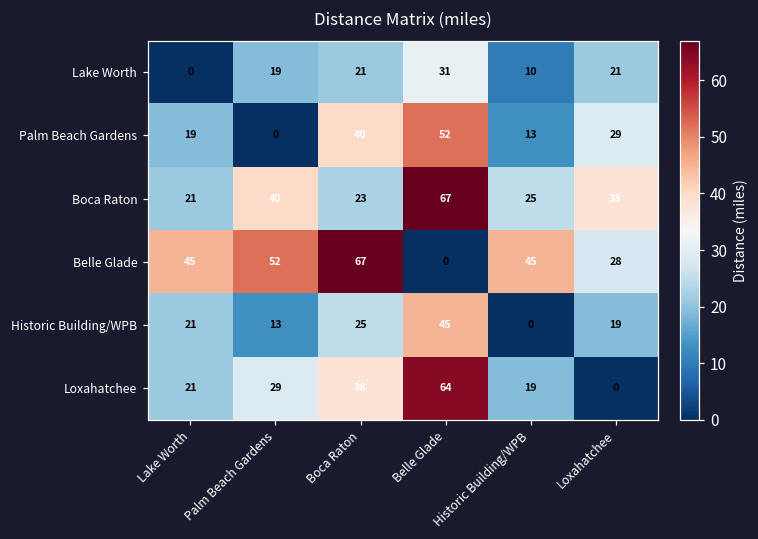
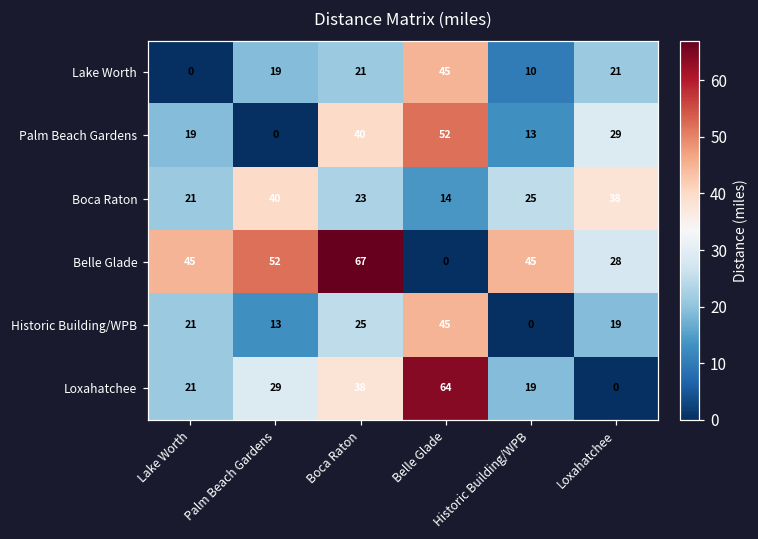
  {
    "Lake Worth": {
      "Lake Worth": 0,
      "Palm Beach Gardens": 19,
      "Boca Raton": 21,
-     "Belle Glade": 31,
+     "Belle Glade": 45,
      "Historic Building/WPB": 10,
      "Loxahatchee": 21
    },
    "Palm Beach Gardens": {
      "Lake Worth": 19,
      "Palm Beach Gardens": 0,
      "Boca Raton": 40,
      "Belle Glade": 52,
      "Historic Building/WPB": 13,
      "Loxahatchee": 29
    },
    "Boca Raton": {
      "Lake Worth": 21,
      "Palm Beach Gardens": 40,
      "Boca Raton": 23,
-     "Belle Glade": 67,
+     "Belle Glade": 14,
      "Historic Building/WPB": 25
    },
    "Belle Glade": {
      "Lake Worth": 45,
      "Palm Beach Gardens": 52,
      "Boca Raton": 67,
      "Belle Glade": 0,
      "Historic Building/WPB": 45,
      "Loxahatchee": 28
    },
    "Historic Building/WPB": {
      "Lake Worth": 21,
      "Palm Beach Gardens": 13,
      "Boca Raton": 25,
      "Belle Glade": 45,
      "Historic Building/WPB": 0,
      "Loxahatchee": 19
    },
    "Loxahatchee": {
      "Lake Worth": 21,
      "Palm Beach Gardens": 29,
      "Belle Glade": 64,
      "Historic Building/WPB": 19,
      "Loxahatchee": 0
    }
  }
